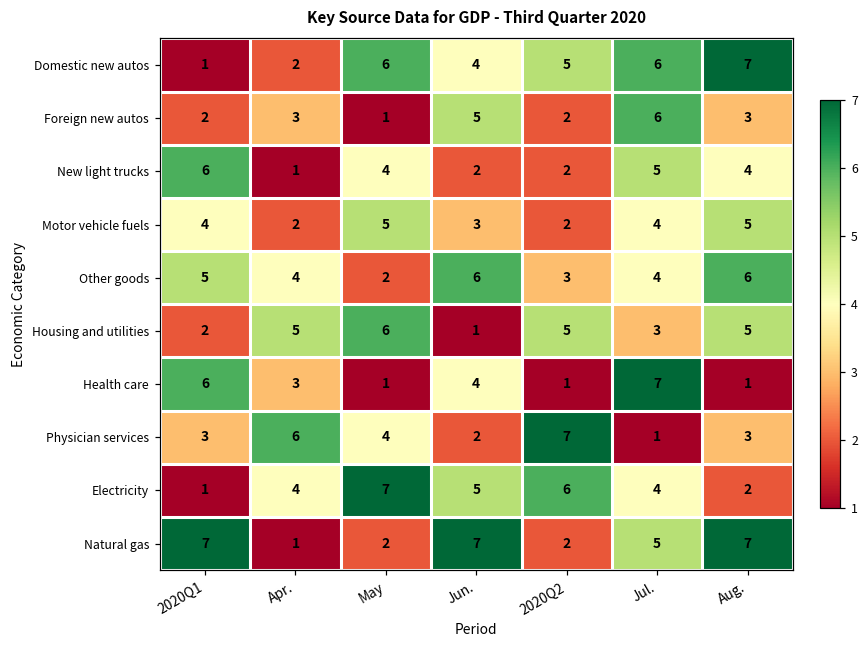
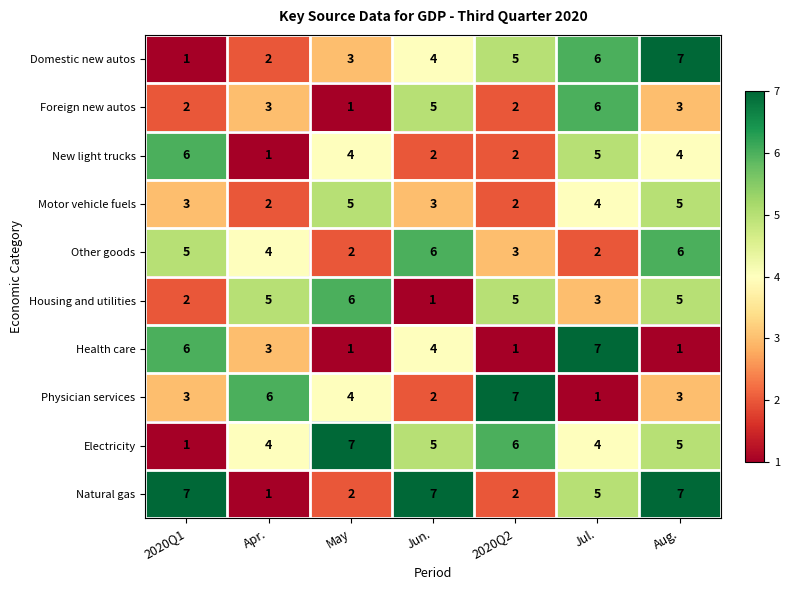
  {
    "Domestic new autos": {
      "2020Q1": 1,
      "Apr.": 2,
-     "May": 6,
+     "May": 3,
      "Jun.": 4,
      "2020Q2": 5,
      "Jul.": 6,
      "Aug.": 7
    },
    "Foreign new autos": {
      "2020Q1": 2,
      "Apr.": 3,
      "May": 1,
      "Jun.": 5,
      "2020Q2": 2,
      "Jul.": 6,
      "Aug.": 3
    },
    "New light trucks": {
      "2020Q1": 6,
      "Apr.": 1,
      "May": 4,
      "Jun.": 2,
      "2020Q2": 2,
      "Jul.": 5,
      "Aug.": 4
    },
    "Motor vehicle fuels": {
-     "2020Q1": 4,
+     "2020Q1": 3,
      "Apr.": 2,
      "May": 5,
      "Jun.": 3,
      "2020Q2": 2,
      "Jul.": 4,
      "Aug.": 5
    },
    "Other goods": {
      "2020Q1": 5,
      "Apr.": 4,
      "May": 2,
      "Jun.": 6,
      "2020Q2": 3,
-     "Jul.": 4,
+     "Jul.": 2,
      "Aug.": 6
    },
    "Housing and utilities": {
      "2020Q1": 2,
      "Apr.": 5,
      "May": 6,
      "Jun.": 1,
      "2020Q2": 5,
      "Jul.": 3,
      "Aug.": 5
    },
    "Health care": {
      "2020Q1": 6,
      "Apr.": 3,
      "May": 1,
      "Jun.": 4,
      "2020Q2": 1,
      "Jul.": 7,
      "Aug.": 1
    },
    "Physician services": {
      "2020Q1": 3,
      "Apr.": 6,
      "May": 4,
      "Jun.": 2,
      "2020Q2": 7,
      "Jul.": 1,
      "Aug.": 3
    },
    "Electricity": {
      "2020Q1": 1,
      "Apr.": 4,
      "May": 7,
      "Jun.": 5,
      "2020Q2": 6,
      "Jul.": 4,
-     "Aug.": 2
+     "Aug.": 5
    },
    "Natural gas": {
      "2020Q1": 7,
      "Apr.": 1,
      "May": 2,
      "Jun.": 7,
      "2020Q2": 2,
      "Jul.": 5,
      "Aug.": 7
    }
  }
